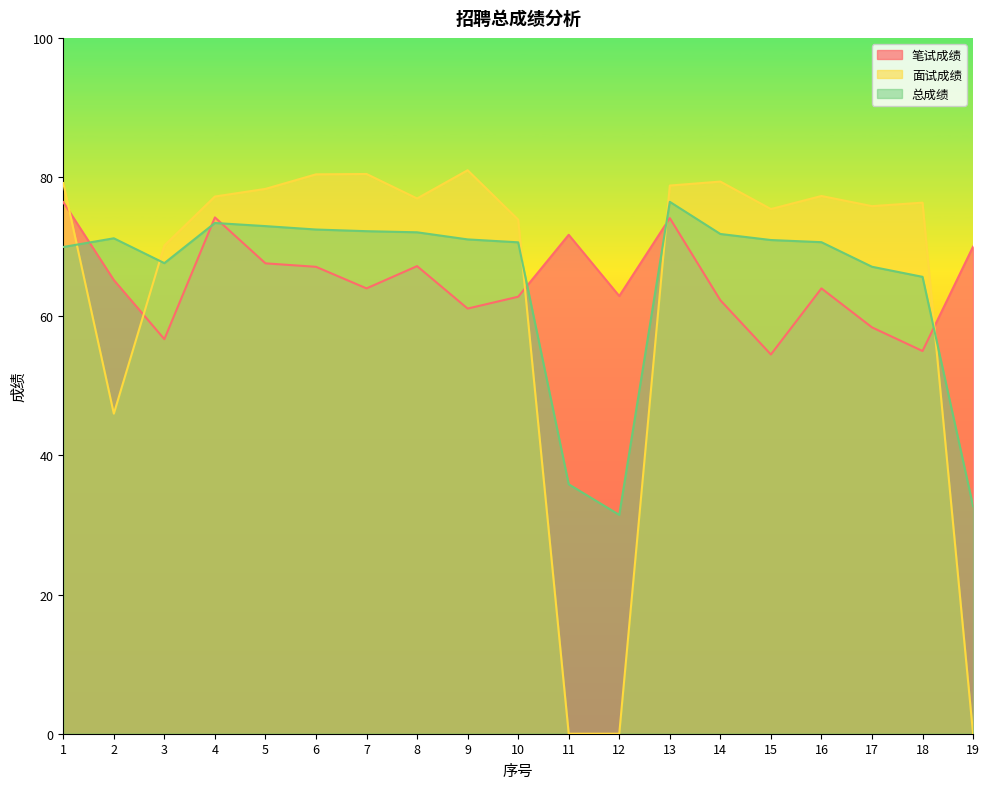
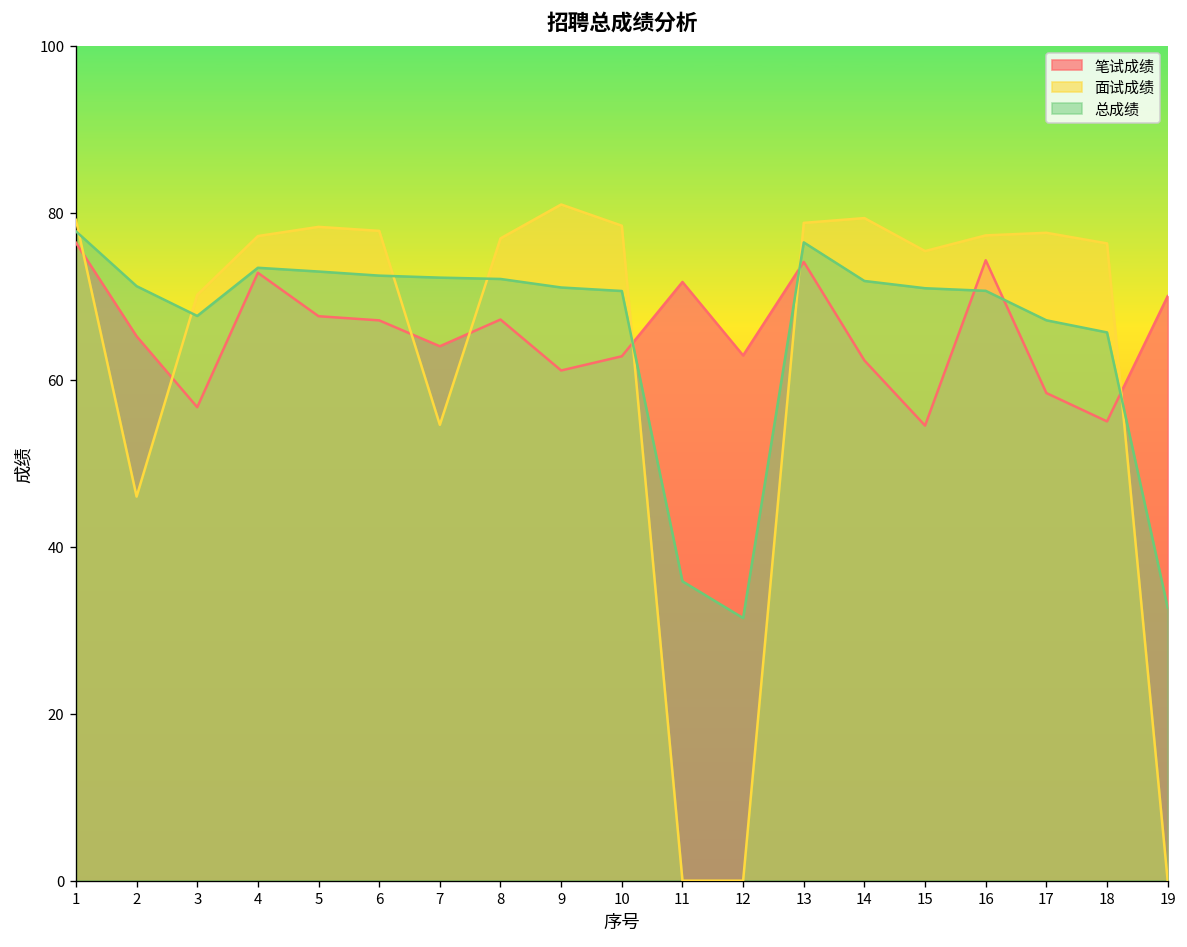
  {
    "笔试成绩": {
      "1": 76,
      "2": 65,
      "3": 57,
-     "4": 74,
+     "4": 73,
      "5": 68,
      "6": 67,
      "7": 64,
      "8": 67,
      "9": 61,
      "10": 63,
      "11": 72,
      "12": 63,
      "13": 74,
      "14": 62,
      "15": 55,
-     "16": 64,
+     "16": 74,
      "17": 58,
      "18": 55,
      "19": 70
    },
    "面试成绩": {
      "1": 79,
      "2": 46,
      "3": 70,
      "4": 77,
      "5": 78,
-     "6": 80,
-     "7": 80,
+     "6": 78,
+     "7": 55,
      "8": 77,
      "9": 81,
-     "10": 74,
+     "10": 78,
      "11": 0,
      "12": 0,
      "13": 79,
      "14": 79,
      "15": 75,
      "16": 77,
-     "17": 76,
+     "17": 78,
      "18": 76,
      "19": 0
    },
    "总成绩": {
-     "1": 70,
+     "1": 78,
      "2": 71,
      "3": 68,
      "4": 73,
      "5": 73,
      "6": 72,
      "7": 72,
      "8": 72,
      "9": 71,
      "10": 71,
      "11": 36,
      "12": 31,
      "13": 76,
      "14": 72,
      "15": 71,
      "16": 71,
      "17": 67,
      "18": 66,
      "19": 33
    }
  }
